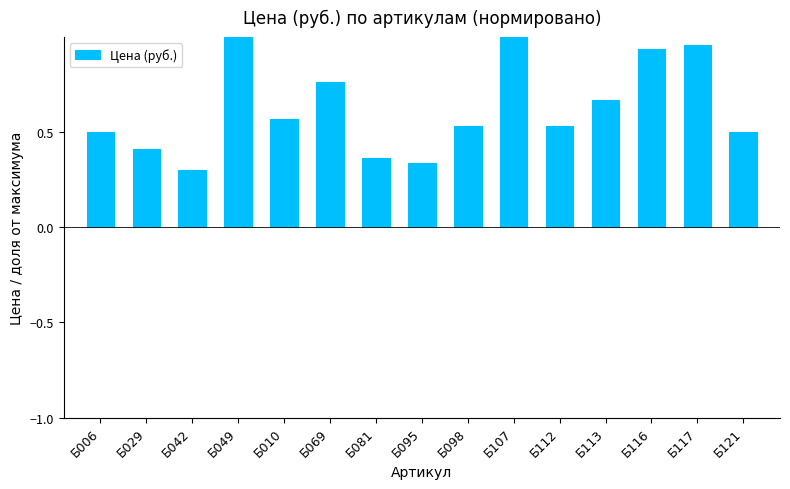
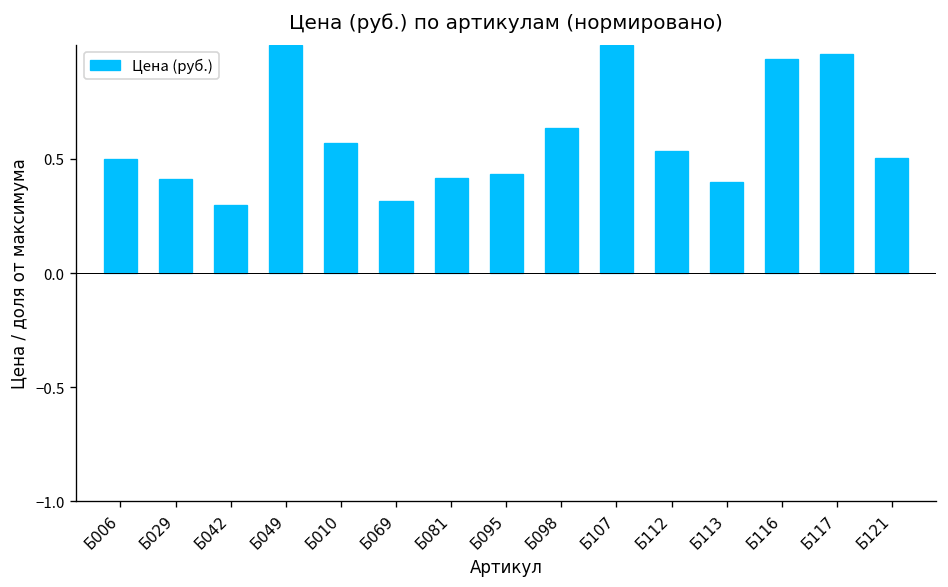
  {
    "Б006": 0.50,
    "Б029": 0.41,
    "Б042": 0.30,
    "Б049": 1.00,
    "Б010": 0.57,
-   "Б069": 0.76,
-   "Б081": 0.36,
-   "Б095": 0.34,
-   "Б098": 0.53,
+   "Б069": 0.32,
+   "Б081": 0.42,
+   "Б095": 0.43,
+   "Б098": 0.64,
    "Б107": 1.00,
    "Б112": 0.53,
-   "Б113": 0.67,
+   "Б113": 0.40,
    "Б116": 0.94,
    "Б117": 0.96,
    "Б121": 0.50
  }
